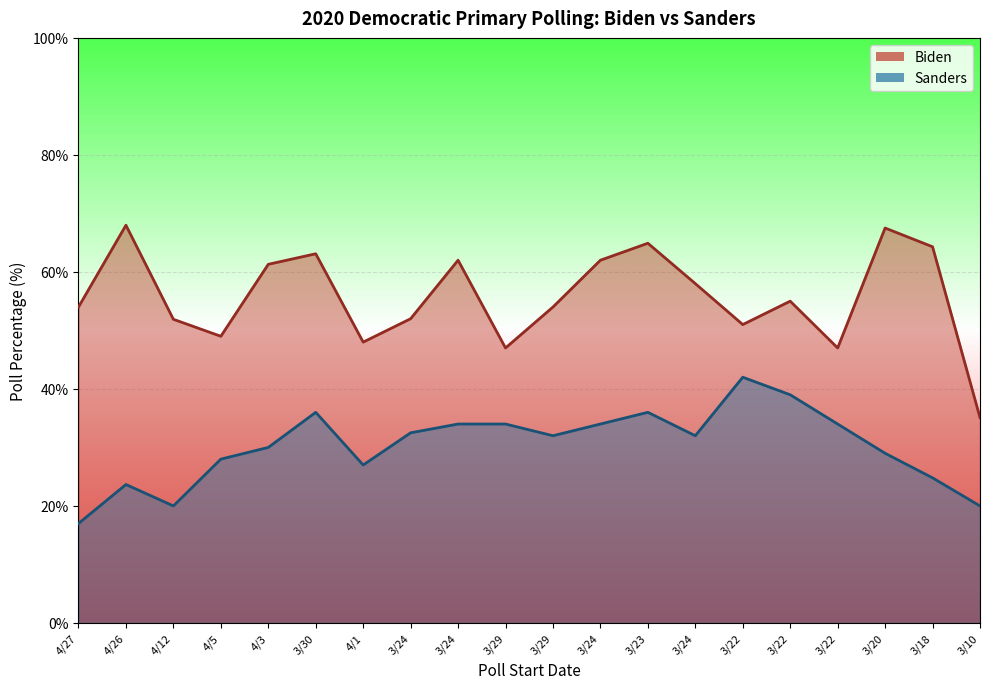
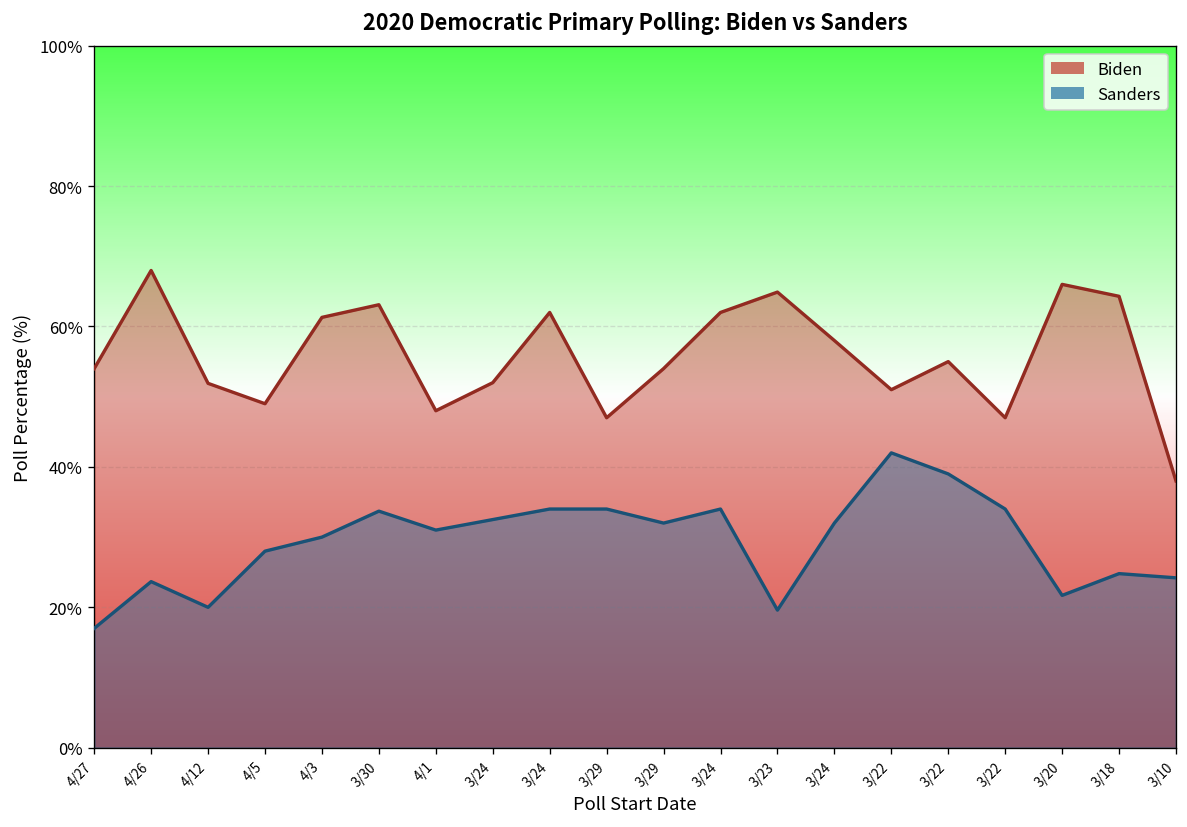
  {
    "Biden": {
      "4/27": "54%",
      "4/26": "68%",
      "4/12": "52%",
      "4/5": "49%",
      "4/3": "61%",
      "3/30": "63%",
      "4/1": "48%",
      "3/23": "65%",
-     "3/20": "68%",
+     "3/20": "66%",
      "3/18": "64%",
-     "3/10": "35%"
+     "3/10": "38%"
    },
    "Sanders": {
      "4/27": "17%",
      "4/26": "24%",
      "4/12": "20%",
      "4/5": "28%",
      "4/3": "30%",
-     "3/30": "36%",
-     "4/1": "27%",
-     "3/23": "36%",
-     "3/20": "29%",
+     "3/30": "34%",
+     "4/1": "31%",
+     "3/23": "20%",
+     "3/20": "22%",
      "3/18": "25%",
-     "3/10": "20%"
+     "3/10": "24%"
    }
  }
